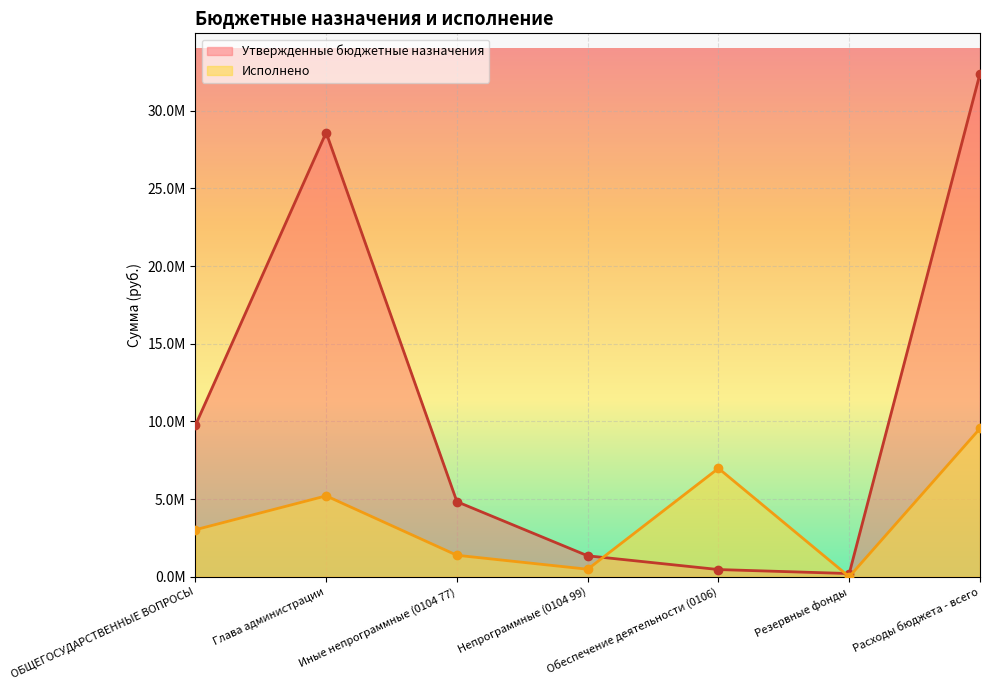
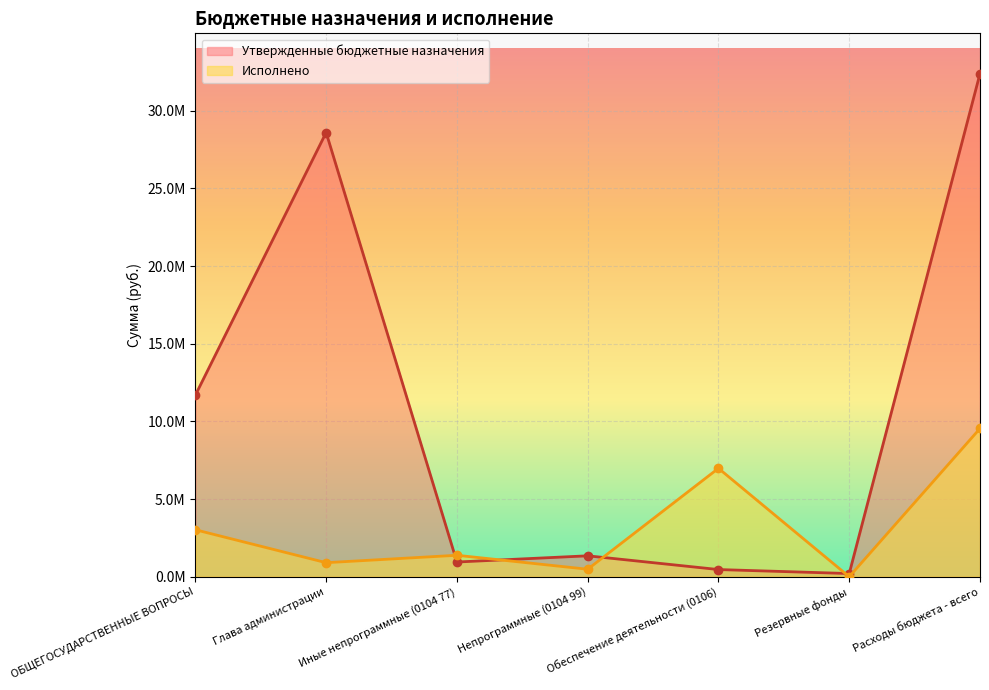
  {
    "Утвержденные бюджетные назначения": {
-     "ОБЩЕГОСУДАРСТВЕННЫЕ ВОПРОСЫ": 9700000,
+     "ОБЩЕГОСУДАРСТВЕННЫЕ ВОПРОСЫ": 11700000,
      "Глава администрации": 28600000,
-     "Иные непрограммные (0104 77)": 4800000,
+     "Иные непрограммные (0104 77)": 900000,
      "Непрограммные (0104 99)": 1300000,
      "Обеспечение деятельности (0106)": 500000,
      "Резервные фонды": 200000,
      "Расходы бюджета - всего": 32400000
    },
    "Исполнено": {
      "ОБЩЕГОСУДАРСТВЕННЫЕ ВОПРОСЫ": 3000000,
-     "Глава администрации": 5200000,
+     "Глава администрации": 900000,
      "Иные непрограммные (0104 77)": 1400000,
      "Непрограммные (0104 99)": 500000,
      "Обеспечение деятельности (0106)": 7000000,
      "Резервные фонды": 0,
      "Расходы бюджета - всего": 9500000
    }
  }
